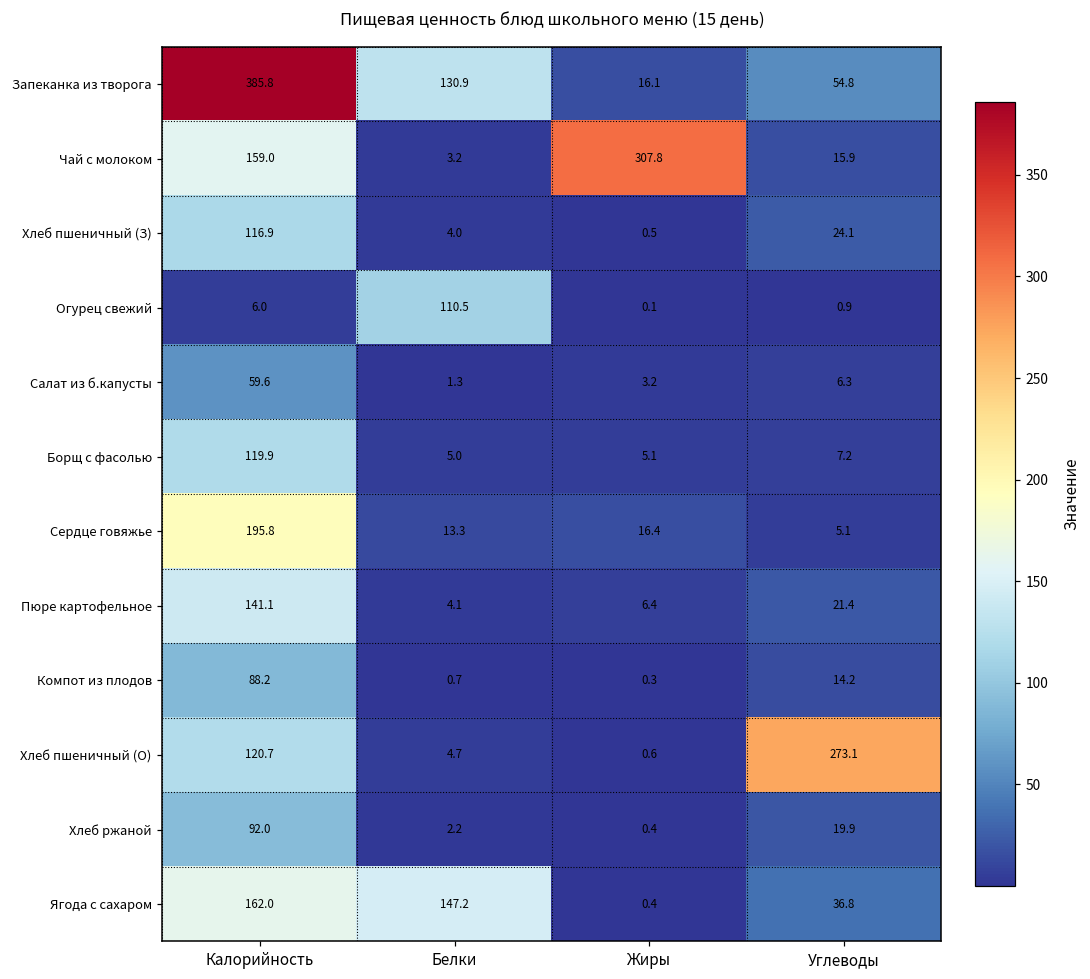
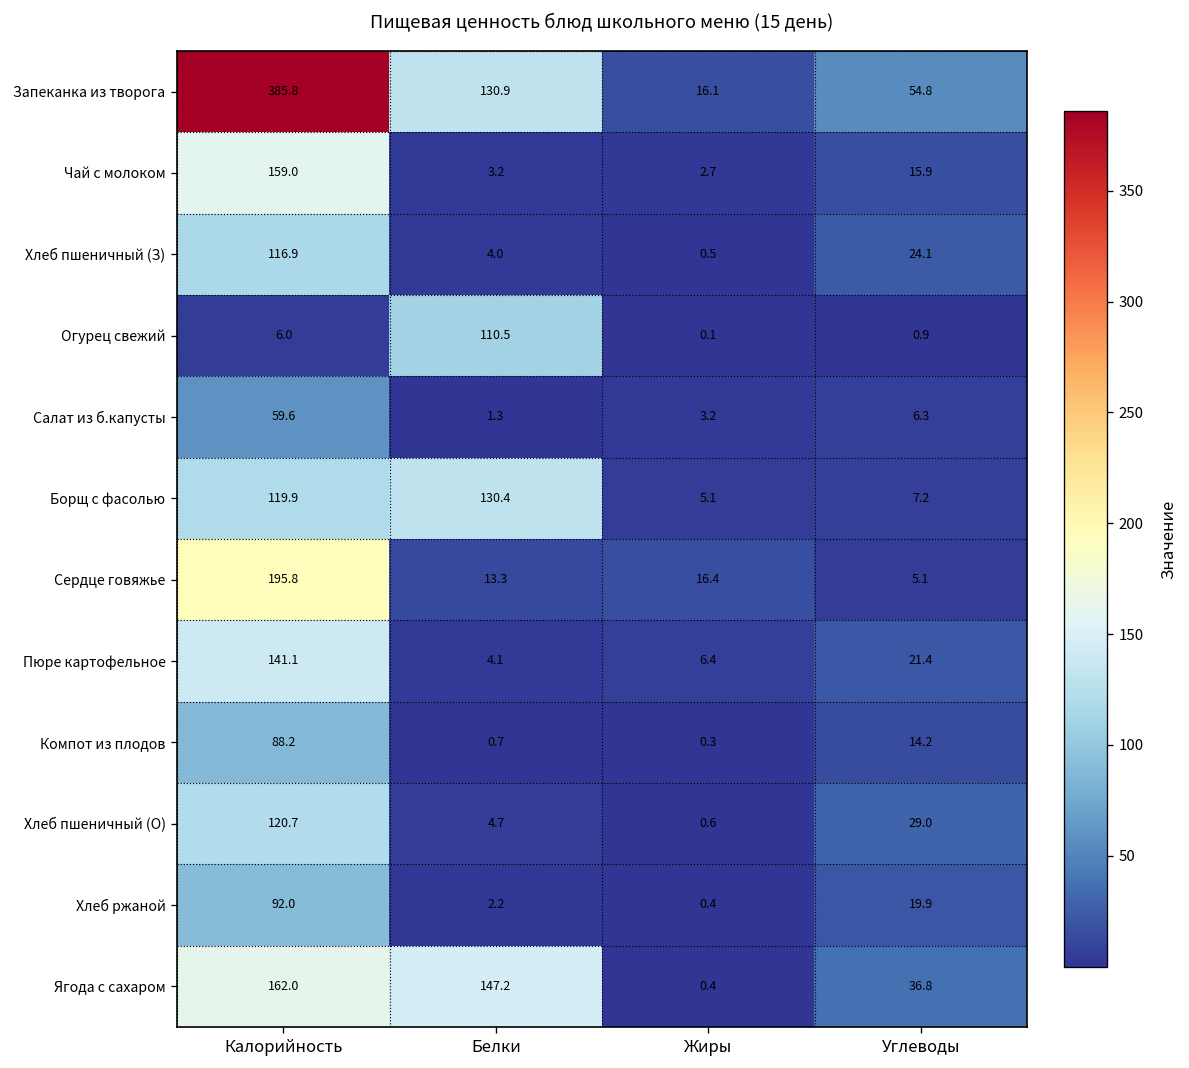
  {
    "Запеканка из творога": {
      "Калорийность": 385.8,
      "Белки": 130.9,
      "Жиры": 16.1,
      "Углеводы": 54.8
    },
    "Чай с молоком": {
      "Калорийность": 159.0,
      "Белки": 3.2,
-     "Жиры": 307.8,
+     "Жиры": 2.7,
      "Углеводы": 15.9
    },
    "Хлеб пшеничный (З)": {
      "Калорийность": 116.9,
      "Белки": 4.0,
      "Жиры": 0.5,
      "Углеводы": 24.1
    },
    "Огурец свежий": {
      "Калорийность": 6.0,
      "Белки": 110.5,
      "Жиры": 0.1,
      "Углеводы": 0.9
    },
    "Салат из б.капусты": {
      "Калорийность": 59.6,
      "Белки": 1.3,
      "Жиры": 3.2,
      "Углеводы": 6.3
    },
    "Борщ с фасолью": {
      "Калорийность": 119.9,
-     "Белки": 5.0,
+     "Белки": 130.4,
      "Жиры": 5.1,
      "Углеводы": 7.2
    },
    "Сердце говяжье": {
      "Калорийность": 195.8,
      "Белки": 13.3,
      "Жиры": 16.4,
      "Углеводы": 5.1
    },
    "Пюре картофельное": {
      "Калорийность": 141.1,
      "Белки": 4.1,
      "Жиры": 6.4,
      "Углеводы": 21.4
    },
    "Компот из плодов": {
      "Калорийность": 88.2,
      "Белки": 0.7,
      "Жиры": 0.3,
      "Углеводы": 14.2
    },
    "Хлеб пшеничный (О)": {
      "Калорийность": 120.7,
      "Белки": 4.7,
      "Жиры": 0.6,
-     "Углеводы": 273.1
+     "Углеводы": 29.0
    },
    "Хлеб ржаной": {
      "Калорийность": 92.0,
      "Белки": 2.2,
      "Жиры": 0.4,
      "Углеводы": 19.9
    },
    "Ягода с сахаром": {
      "Калорийность": 162.0,
      "Белки": 147.2,
      "Жиры": 0.4,
      "Углеводы": 36.8
    }
  }
